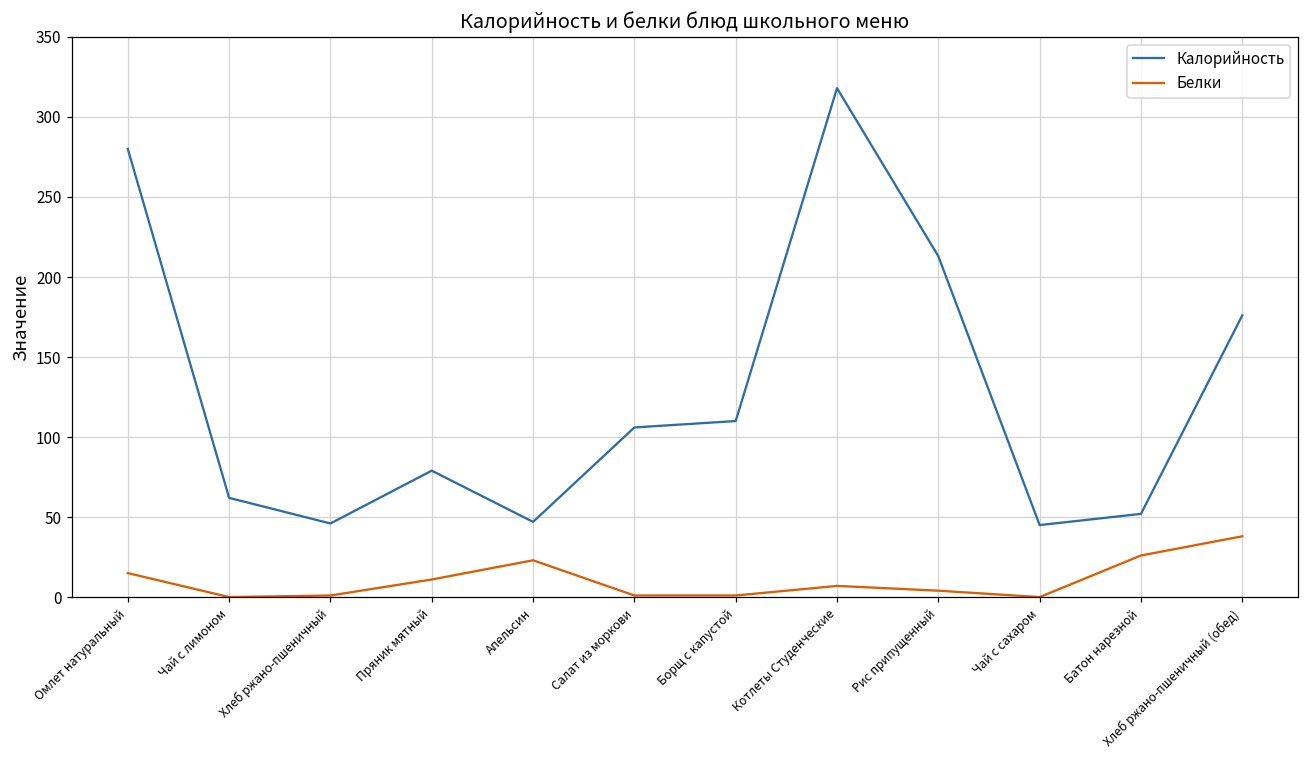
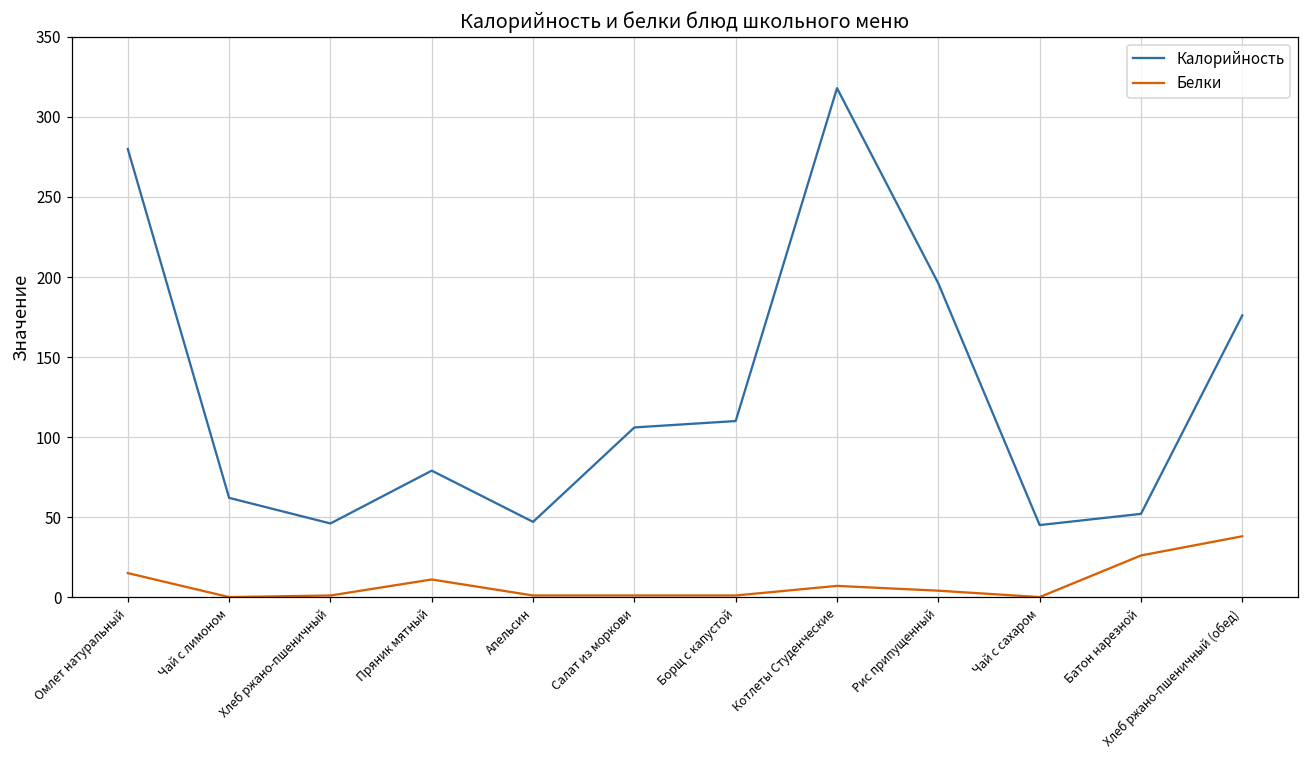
  {
    "Калорийность": {
      "Омлет натуральный": 280,
      "Чай с лимоном": 62,
      "Хлеб ржано-пшеничный": 46,
      "Пряник мятный": 79,
      "Апельсин": 47,
      "Салат из моркови": 106,
      "Борщ с капустой": 110,
      "Котлеты Студенческие": 318,
-     "Рис припущенный": 213,
+     "Рис припущенный": 196,
      "Чай с сахаром": 45,
      "Батон нарезной": 52,
      "Хлеб ржано-пшеничный (обед)": 176
    },
    "Белки": {
      "Омлет натуральный": 15,
      "Чай с лимоном": 0,
      "Хлеб ржано-пшеничный": 1,
      "Пряник мятный": 11,
-     "Апельсин": 23,
+     "Апельсин": 1,
      "Салат из моркови": 1,
      "Борщ с капустой": 1,
      "Котлеты Студенческие": 7,
      "Рис припущенный": 4,
      "Чай с сахаром": 0,
      "Батон нарезной": 26,
      "Хлеб ржано-пшеничный (обед)": 38
    }
  }
